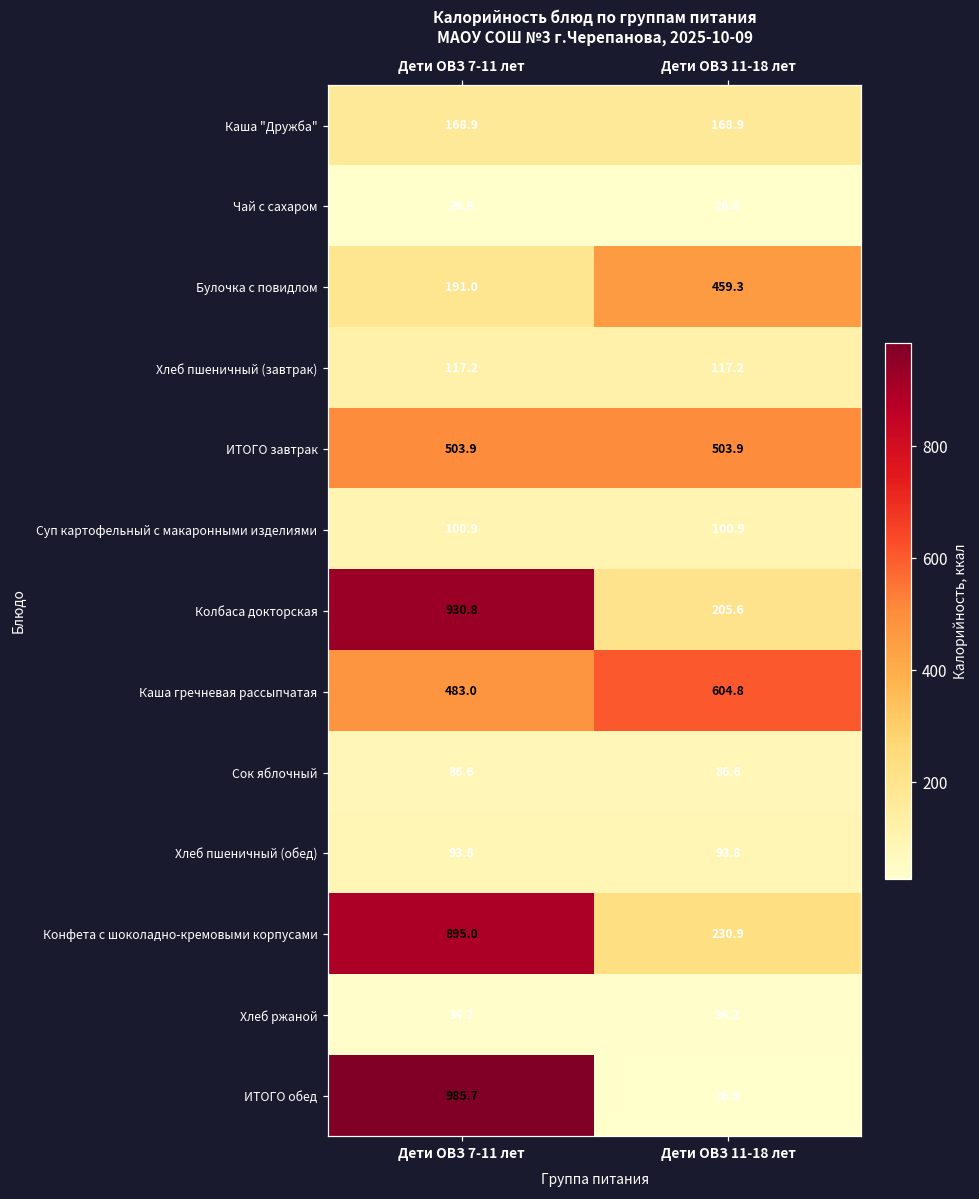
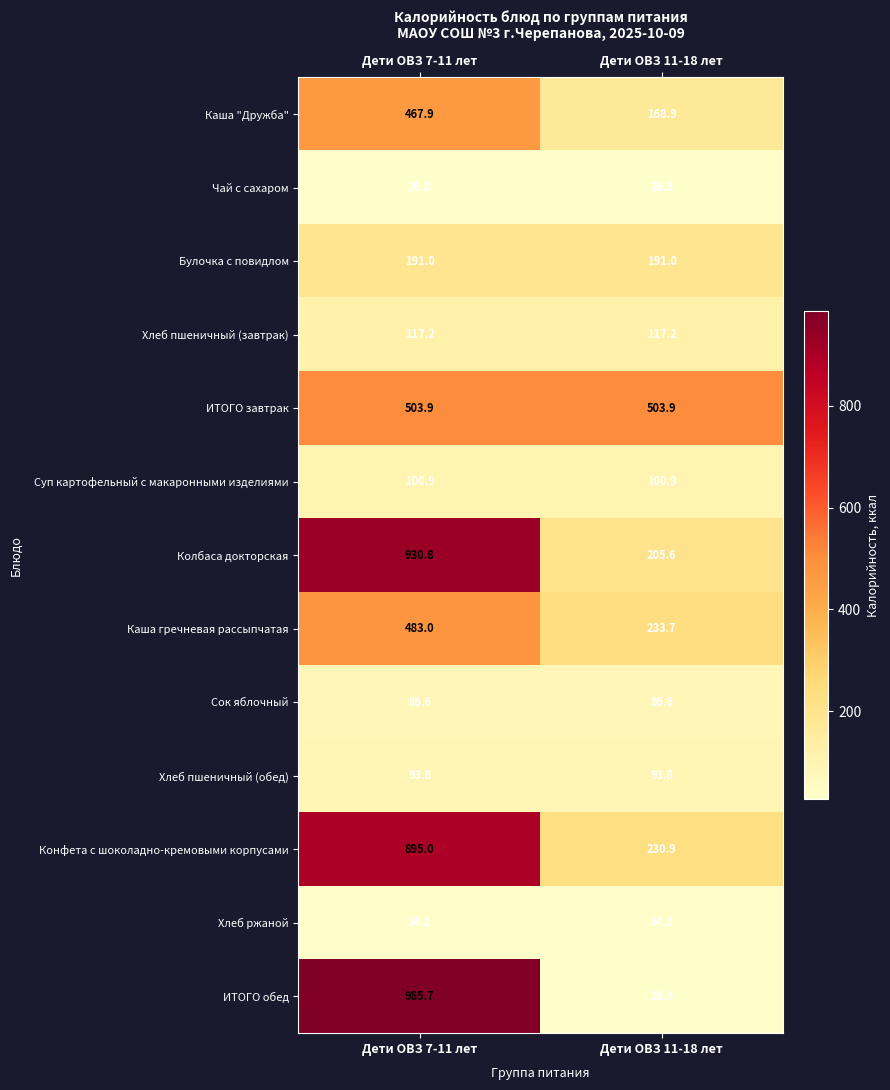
  {
    "Каша \"Дружба\"": {
-     "Дети ОВЗ 7-11 лет": 168.9,
+     "Дети ОВЗ 7-11 лет": 467.9,
      "Дети ОВЗ 11-18 лет": 168.9
    },
    "Чай с сахаром": {
      "Дети ОВЗ 7-11 лет": 26.8,
      "Дети ОВЗ 11-18 лет": 26.8
    },
    "Булочка с повидлом": {
      "Дети ОВЗ 7-11 лет": 191.0,
-     "Дети ОВЗ 11-18 лет": 459.3
+     "Дети ОВЗ 11-18 лет": 191.0
    },
    "Хлеб пшеничный (завтрак)": {
      "Дети ОВЗ 7-11 лет": 117.2,
      "Дети ОВЗ 11-18 лет": 117.2
    },
    "ИТОГО завтрак": {
      "Дети ОВЗ 7-11 лет": 503.9,
      "Дети ОВЗ 11-18 лет": 503.9
    },
    "Суп картофельный с макаронными изделиями": {
      "Дети ОВЗ 7-11 лет": 100.9,
      "Дети ОВЗ 11-18 лет": 100.9
    },
    "Колбаса докторская": {
      "Дети ОВЗ 7-11 лет": 930.8,
      "Дети ОВЗ 11-18 лет": 205.6
    },
    "Каша гречневая рассыпчатая": {
      "Дети ОВЗ 7-11 лет": 483.0,
-     "Дети ОВЗ 11-18 лет": 604.8
+     "Дети ОВЗ 11-18 лет": 233.7
    },
    "Сок яблочный": {
      "Дети ОВЗ 7-11 лет": 86.6,
      "Дети ОВЗ 11-18 лет": 86.6
    },
    "Хлеб пшеничный (обед)": {
      "Дети ОВЗ 7-11 лет": 93.8,
      "Дети ОВЗ 11-18 лет": 93.8
    },
    "Конфета с шоколадно-кремовыми корпусами": {
      "Дети ОВЗ 7-11 лет": 895.0,
      "Дети ОВЗ 11-18 лет": 230.9
    },
    "Хлеб ржаной": {
      "Дети ОВЗ 7-11 лет": 34.2,
      "Дети ОВЗ 11-18 лет": 34.2
    },
    "ИТОГО обед": {
      "Дети ОВЗ 7-11 лет": 985.7,
      "Дети ОВЗ 11-18 лет": 26.9
    }
  }
